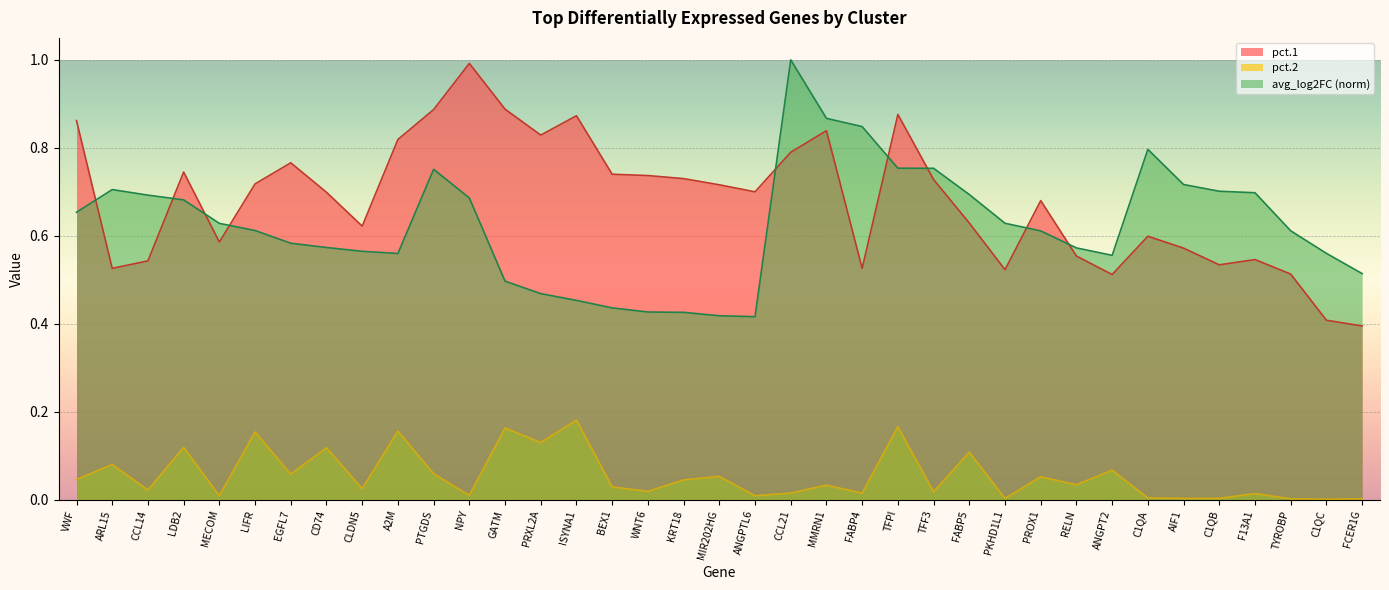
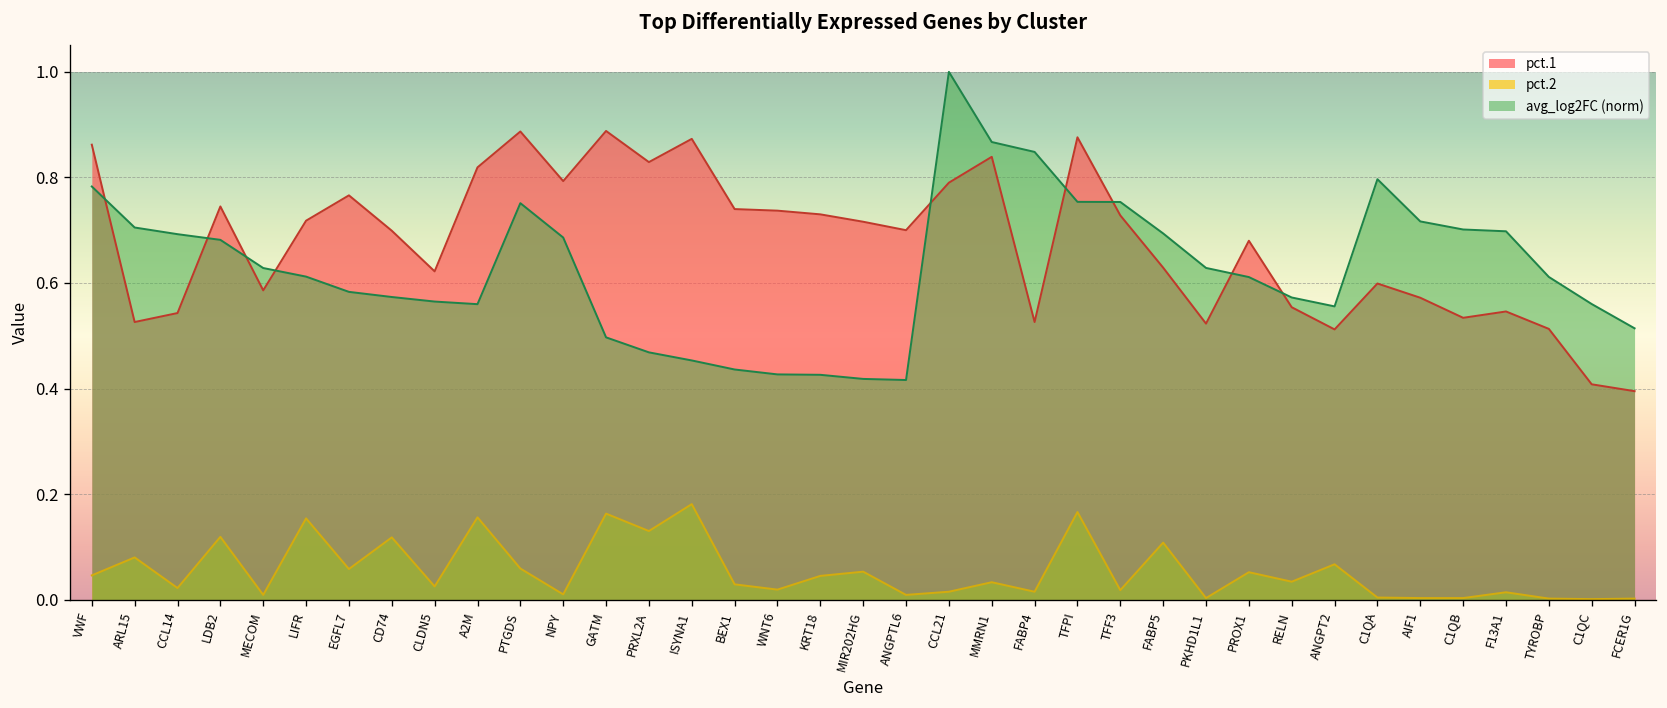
  {
    "pct.1": {
      "VWF": 0.86,
      "ARL15": 0.53,
      "CCL14": 0.54,
      "LDB2": 0.75,
      "MECOM": 0.59,
      "LIFR": 0.72,
      "EGFL7": 0.77,
      "CD74": 0.70,
      "CLDN5": 0.62,
      "A2M": 0.82,
      "PTGDS": 0.89,
-     "NPY": 0.99,
+     "NPY": 0.79,
      "GATM": 0.89,
      "PRXL2A": 0.83,
      "ISYNA1": 0.87,
      "BEX1": 0.74,
      "WNT6": 0.74,
      "KRT18": 0.73,
      "MIR202HG": 0.72,
      "ANGPTL6": 0.70,
      "CCL21": 0.79,
      "MMRN1": 0.84,
      "FABP4": 0.53,
      "TFPI": 0.88,
      "TFF3": 0.73,
      "FABP5": 0.63,
      "PKHD1L1": 0.52,
      "PROX1": 0.68,
      "RELN": 0.55,
      "ANGPT2": 0.51,
      "C1QA": 0.60,
      "AIF1": 0.57,
      "C1QB": 0.53,
      "F13A1": 0.55,
      "TYROBP": 0.51,
      "C1QC": 0.41,
      "FCER1G": 0.40
    },
    "pct.2": {
      "VWF": 0.05,
      "ARL15": 0.08,
      "CCL14": 0.02,
      "LDB2": 0.12,
      "MECOM": 0.01,
      "LIFR": 0.15,
      "EGFL7": 0.06,
      "CD74": 0.12,
      "CLDN5": 0.03,
      "A2M": 0.16,
      "PTGDS": 0.06,
      "NPY": 0.01,
      "GATM": 0.16,
      "PRXL2A": 0.13,
      "ISYNA1": 0.18,
      "BEX1": 0.03,
      "WNT6": 0.02,
      "KRT18": 0.05,
      "MIR202HG": 0.05,
      "ANGPTL6": 0.01,
      "CCL21": 0.02,
      "MMRN1": 0.03,
      "FABP4": 0.02,
      "TFPI": 0.17,
      "TFF3": 0.02,
      "FABP5": 0.11,
      "PKHD1L1": 0.00,
      "PROX1": 0.05,
      "RELN": 0.03,
      "ANGPT2": 0.07,
      "C1QA": 0.00,
      "AIF1": 0.00,
      "C1QB": 0.00,
      "F13A1": 0.01,
      "TYROBP": 0.00,
      "C1QC": 0.00,
      "FCER1G": 0.00
    },
    "avg_log2FC (norm)": {
-     "VWF": 0.65,
+     "VWF": 0.78,
      "ARL15": 0.71,
      "CCL14": 0.69,
      "LDB2": 0.68,
      "MECOM": 0.63,
      "LIFR": 0.61,
      "EGFL7": 0.58,
      "CD74": 0.57,
      "CLDN5": 0.56,
      "A2M": 0.56,
      "PTGDS": 0.75,
      "NPY": 0.69,
      "GATM": 0.50,
      "PRXL2A": 0.47,
      "ISYNA1": 0.45,
      "BEX1": 0.44,
      "WNT6": 0.43,
      "KRT18": 0.43,
      "MIR202HG": 0.42,
      "ANGPTL6": 0.42,
      "CCL21": 1.00,
      "MMRN1": 0.87,
      "FABP4": 0.85,
      "TFPI": 0.75,
      "TFF3": 0.75,
      "FABP5": 0.69,
      "PKHD1L1": 0.63,
      "PROX1": 0.61,
      "RELN": 0.57,
      "ANGPT2": 0.56,
      "C1QA": 0.80,
      "AIF1": 0.72,
      "C1QB": 0.70,
      "F13A1": 0.70,
      "TYROBP": 0.61,
      "C1QC": 0.56,
      "FCER1G": 0.51
    }
  }
